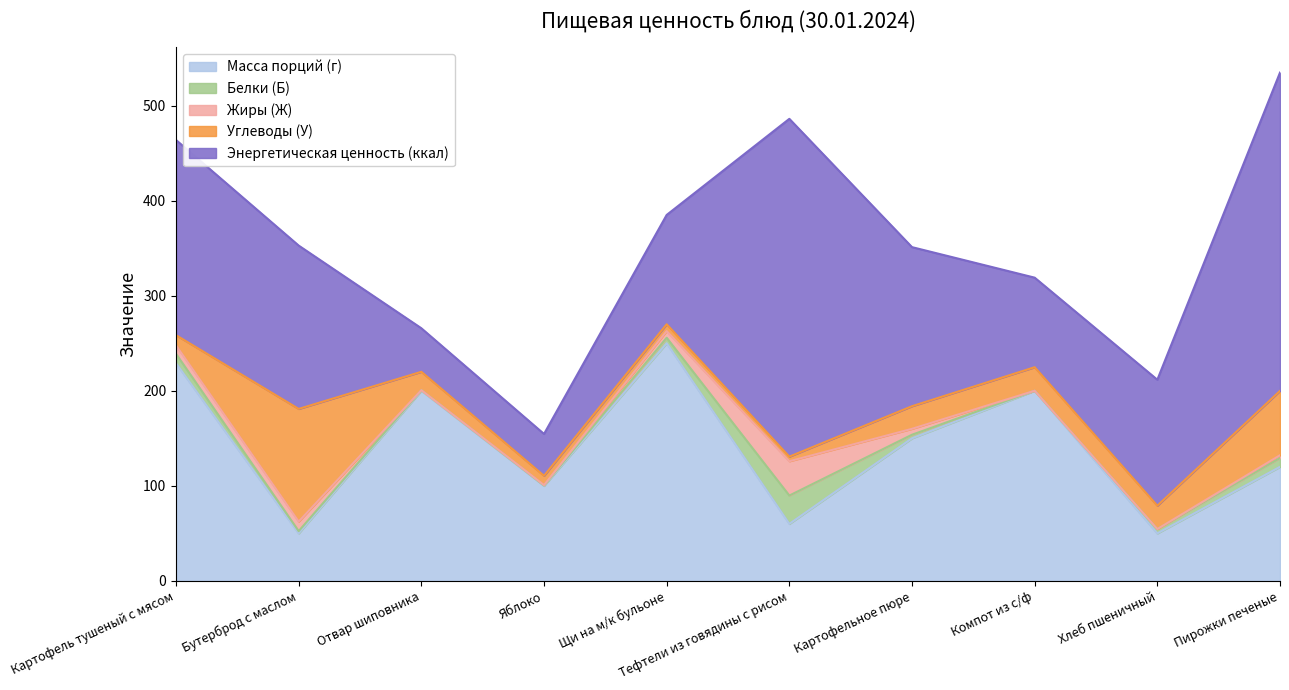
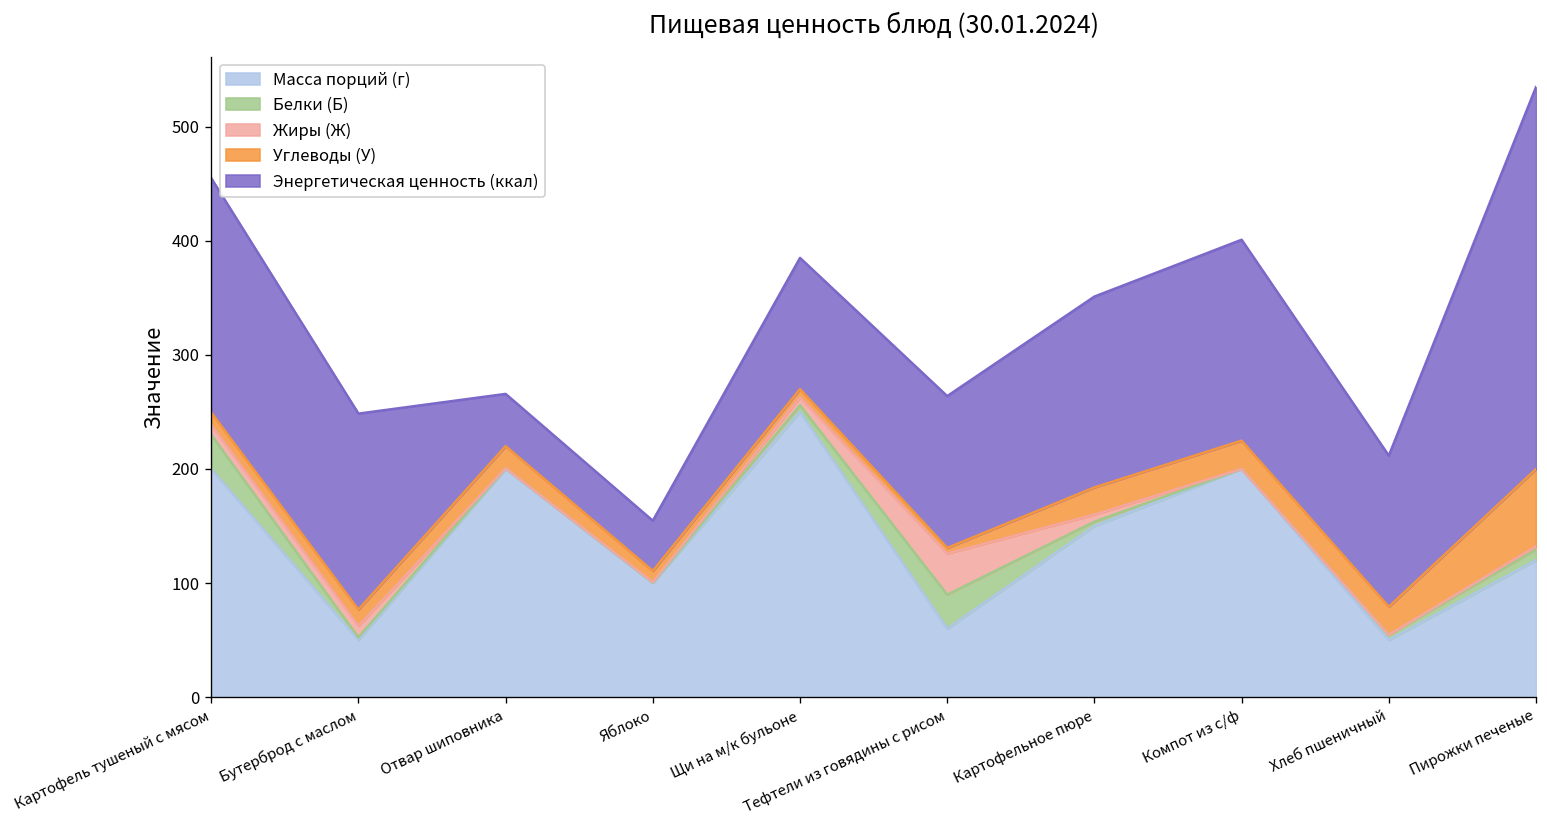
  {
    "Масса порций (г)": {
-     "Картофель тушеный с мясом": 230,
+     "Картофель тушеный с мясом": 200,
      "Щи на м/к бульоне": 250,
      "Тефтели из говядины с рисом": 60,
      "Картофельное пюре": 150,
      "Хлеб пшеничный": 50,
      "Пирожки печеные": 120
    },
    "Белки (Б)": {
-     "Картофель тушеный с мясом": 10,
+     "Картофель тушеный с мясом": 30,
      "Щи на м/к бульоне": 10,
      "Тефтели из говядины с рисом": 30,
      "Картофельное пюре": 0,
      "Пирожки печеные": 10
    },
    "Жиры (Ж)": {
      "Картофель тушеный с мясом": 10,
      "Бутерброд с маслом": 10,
      "Щи на м/к бульоне": 10,
      "Тефтели из говядины с рисом": 40,
      "Картофельное пюре": 10,
      "Пирожки печеные": 0
    },
    "Углеводы (У)": {
      "Картофель тушеный с мясом": 10,
-     "Бутерброд с маслом": 120,
+     "Бутерброд с маслом": 10,
      "Отвар шиповника": 20,
      "Яблоко": 10,
      "Щи на м/к бульоне": 10,
      "Тефтели из говядины с рисом": 0,
      "Картофельное пюре": 20,
      "Компот из с/ф": 20,
      "Хлеб пшеничный": 20,
      "Пирожки печеные": 70
    },
    "Энергетическая ценность (ккал)": {
      "Картофель тушеный с мясом": 210,
      "Бутерброд с маслом": 170,
      "Отвар шиповника": 50,
      "Яблоко": 40,
      "Щи на м/к бульоне": 120,
-     "Тефтели из говядины с рисом": 360,
+     "Тефтели из говядины с рисом": 130,
      "Картофельное пюре": 170,
-     "Компот из с/ф": 90,
+     "Компот из с/ф": 180,
      "Хлеб пшеничный": 130,
      "Пирожки печеные": 330
    }
  }
